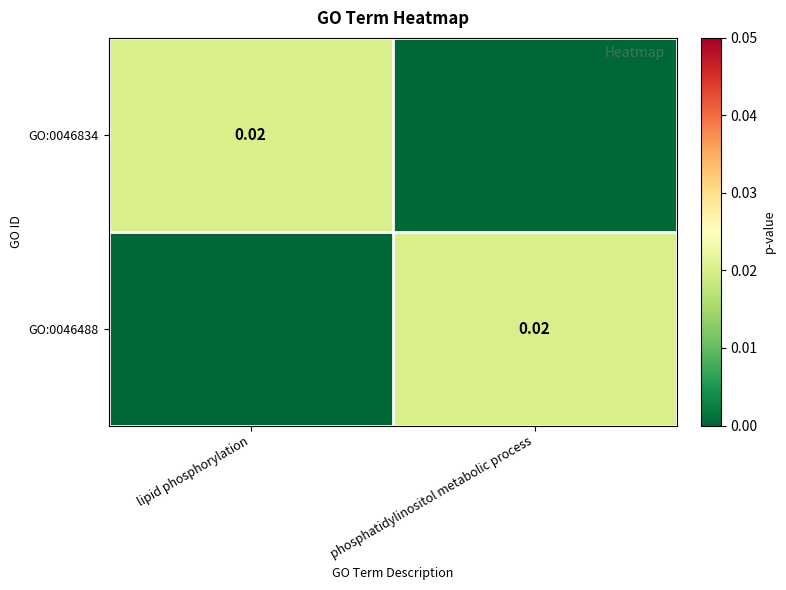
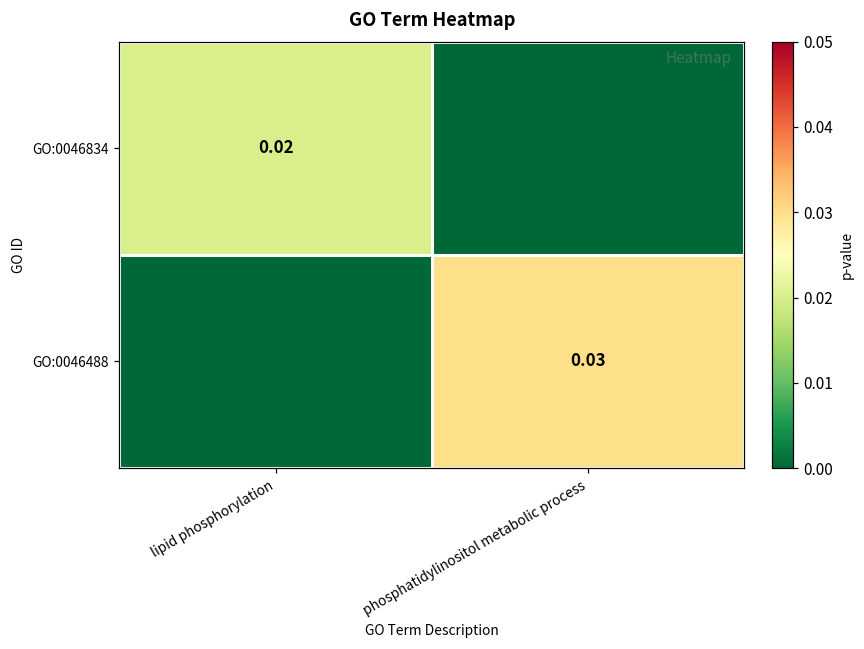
  {
    "GO:0046834": {
      "lipid phosphorylation": 0.02
    },
    "GO:0046488": {
-     "phosphatidylinositol metabolic process": 0.02
+     "phosphatidylinositol metabolic process": 0.03
    }
  }
